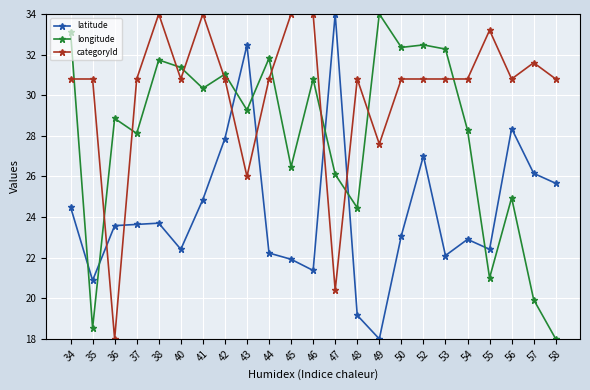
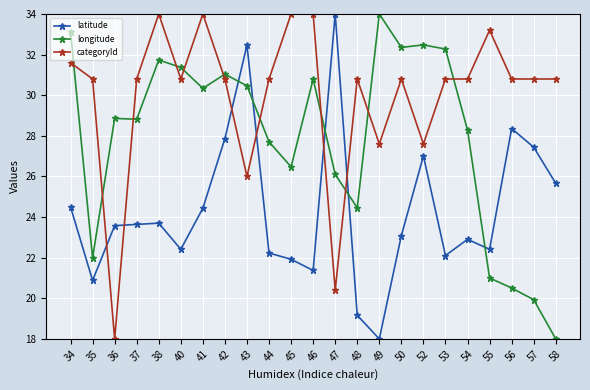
  {
    "latitude": {
      "34": 24.5,
      "35": 20.9,
      "36": 23.6,
      "37": 23.6,
      "38": 23.7,
      "40": 22.4,
-     "41": 24.9,
+     "41": 24.4,
      "42": 27.9,
      "43": 32.5,
      "44": 22.2,
      "45": 21.9,
      "46": 21.4,
      "47": 34.0,
      "48": 19.2,
      "49": 18.0,
      "50": 23.1,
      "52": 27.0,
      "53": 22.1,
      "54": 22.9,
      "55": 22.4,
      "56": 28.4,
-     "57": 26.2,
+     "57": 27.4,
      "58": 25.7
    },
    "longitude": {
-     "35": 18.5,
+     "35": 22.0,
      "36": 28.9,
-     "37": 28.1,
+     "37": 28.8,
      "38": 31.7,
      "40": 31.4,
      "41": 30.3,
      "42": 31.0,
-     "43": 29.3,
-     "44": 31.8,
+     "43": 30.5,
+     "44": 27.7,
      "45": 26.5,
      "46": 30.8,
      "47": 26.1,
      "48": 24.5,
      "49": 34.0,
      "50": 32.4,
      "52": 32.5,
      "53": 32.3,
      "54": 28.3,
      "55": 21.0,
-     "56": 25.0,
+     "56": 20.5,
      "57": 19.9,
      "58": 18.0
    },
    "categoryId": {
-     "34": 30.8,
+     "34": 31.6,
      "35": 30.8,
      "36": 18.0,
      "37": 30.8,
      "38": 34.0,
      "40": 30.8,
      "41": 34.0,
      "42": 30.8,
      "43": 26.0,
      "44": 30.8,
      "45": 34.0,
      "46": 34.0,
      "47": 20.4,
      "48": 30.8,
      "49": 27.6,
      "50": 30.8,
-     "52": 30.8,
+     "52": 27.6,
      "53": 30.8,
      "54": 30.8,
      "55": 33.2,
      "56": 30.8,
-     "57": 31.6,
+     "57": 30.8,
      "58": 30.8
    }
  }
